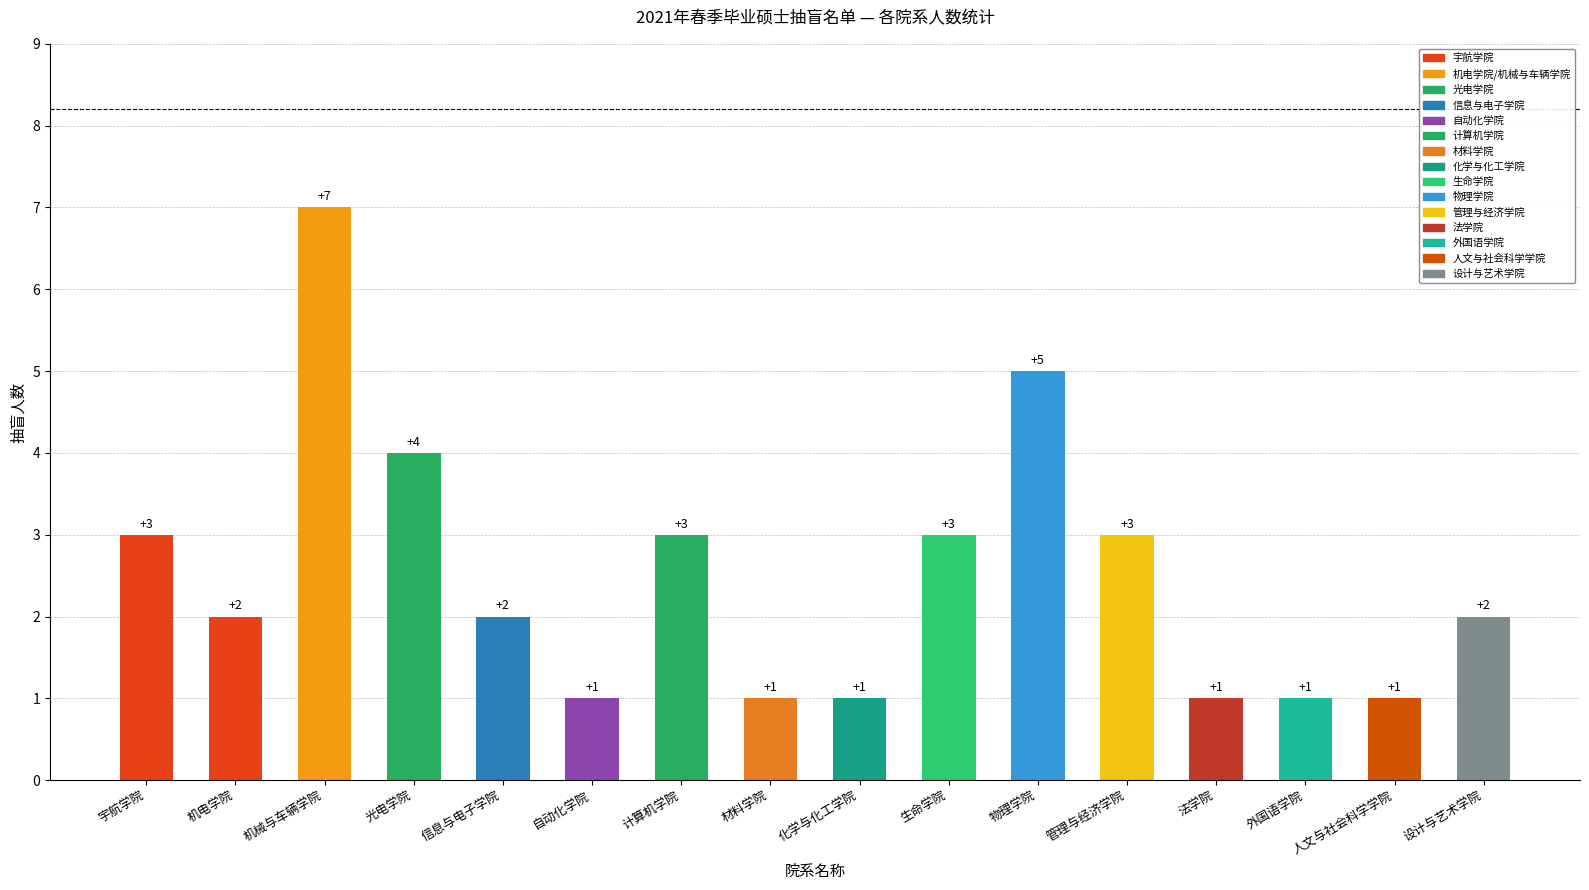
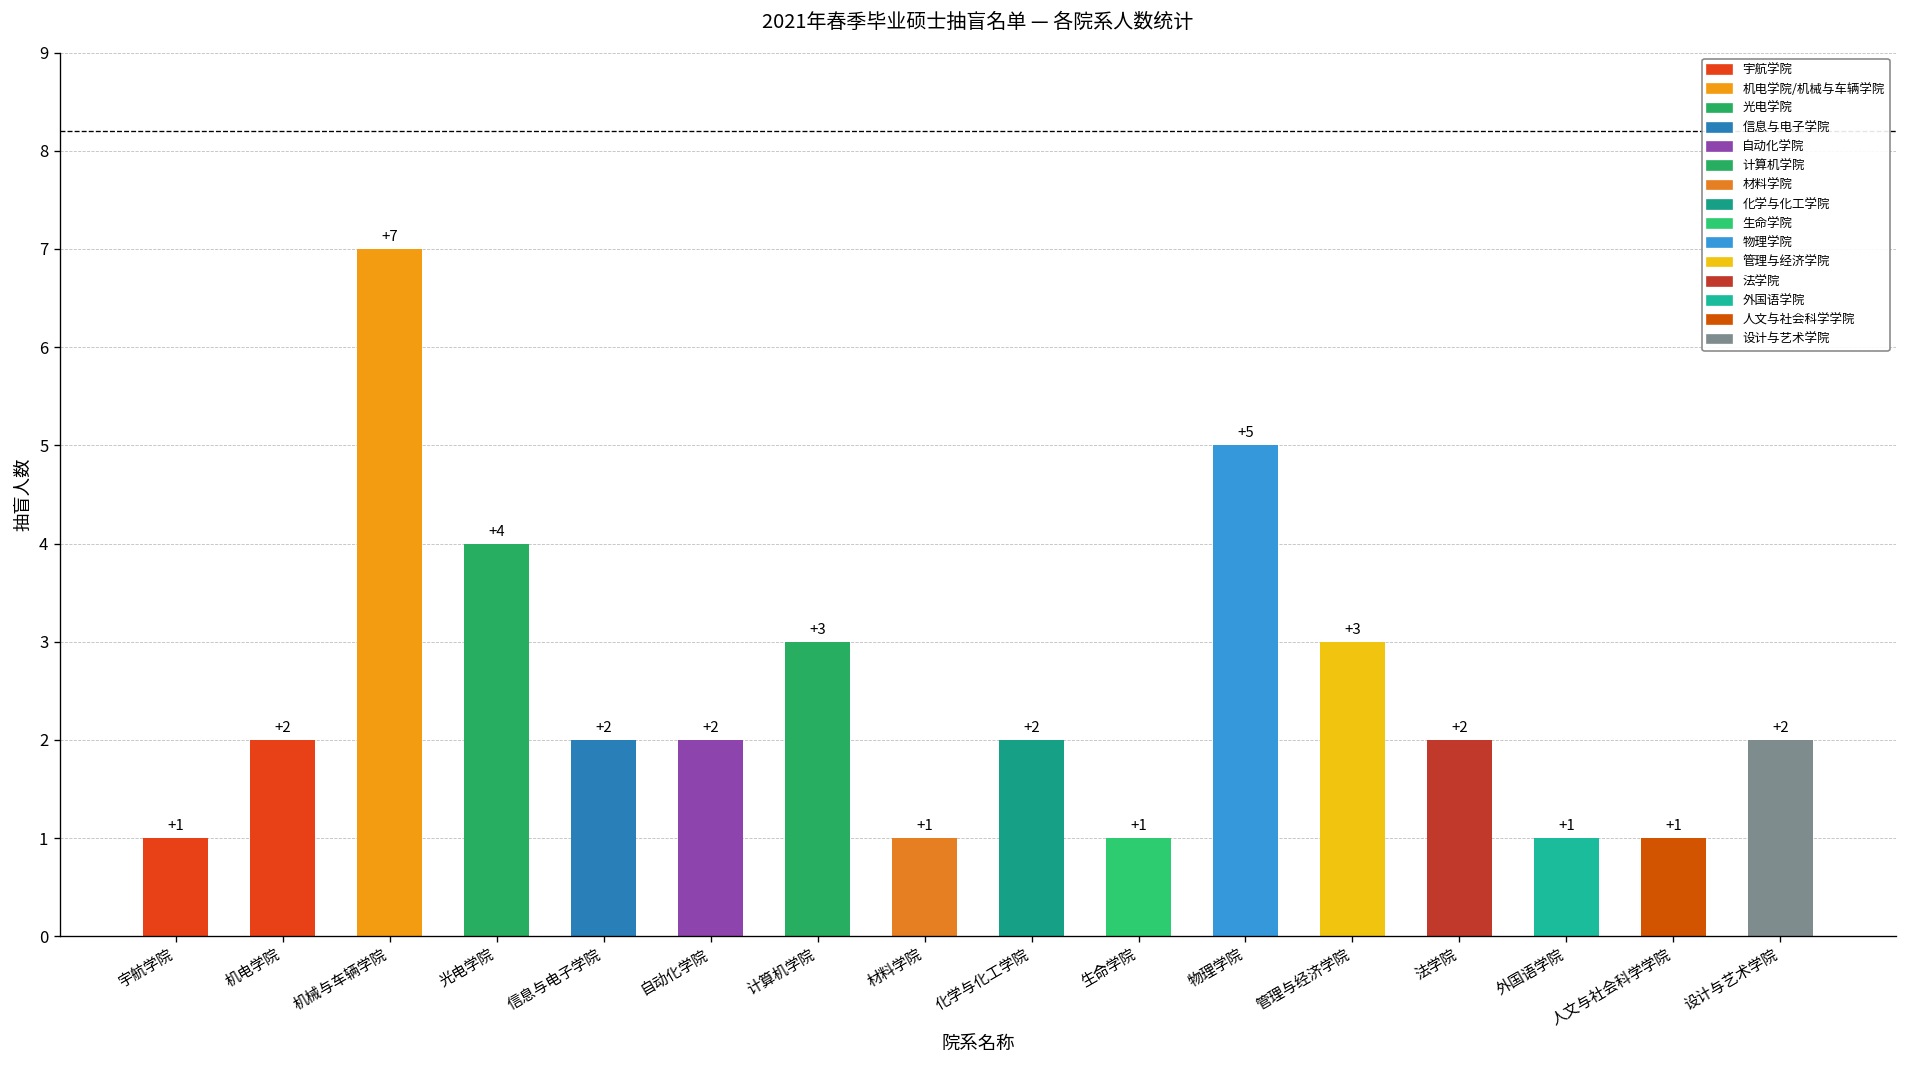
  {
-   "宇航学院": "+3",
+   "宇航学院": "+1",
    "机电学院": "+2",
    "机械与车辆学院": "+7",
    "光电学院": "+4",
    "信息与电子学院": "+2",
-   "自动化学院": "+1",
+   "自动化学院": "+2",
    "计算机学院": "+3",
    "材料学院": "+1",
-   "化学与化工学院": "+1",
-   "生命学院": "+3",
+   "化学与化工学院": "+2",
+   "生命学院": "+1",
    "物理学院": "+5",
    "管理与经济学院": "+3",
-   "法学院": "+1",
+   "法学院": "+2",
    "外国语学院": "+1",
    "人文与社会科学学院": "+1",
    "设计与艺术学院": "+2"
  }
